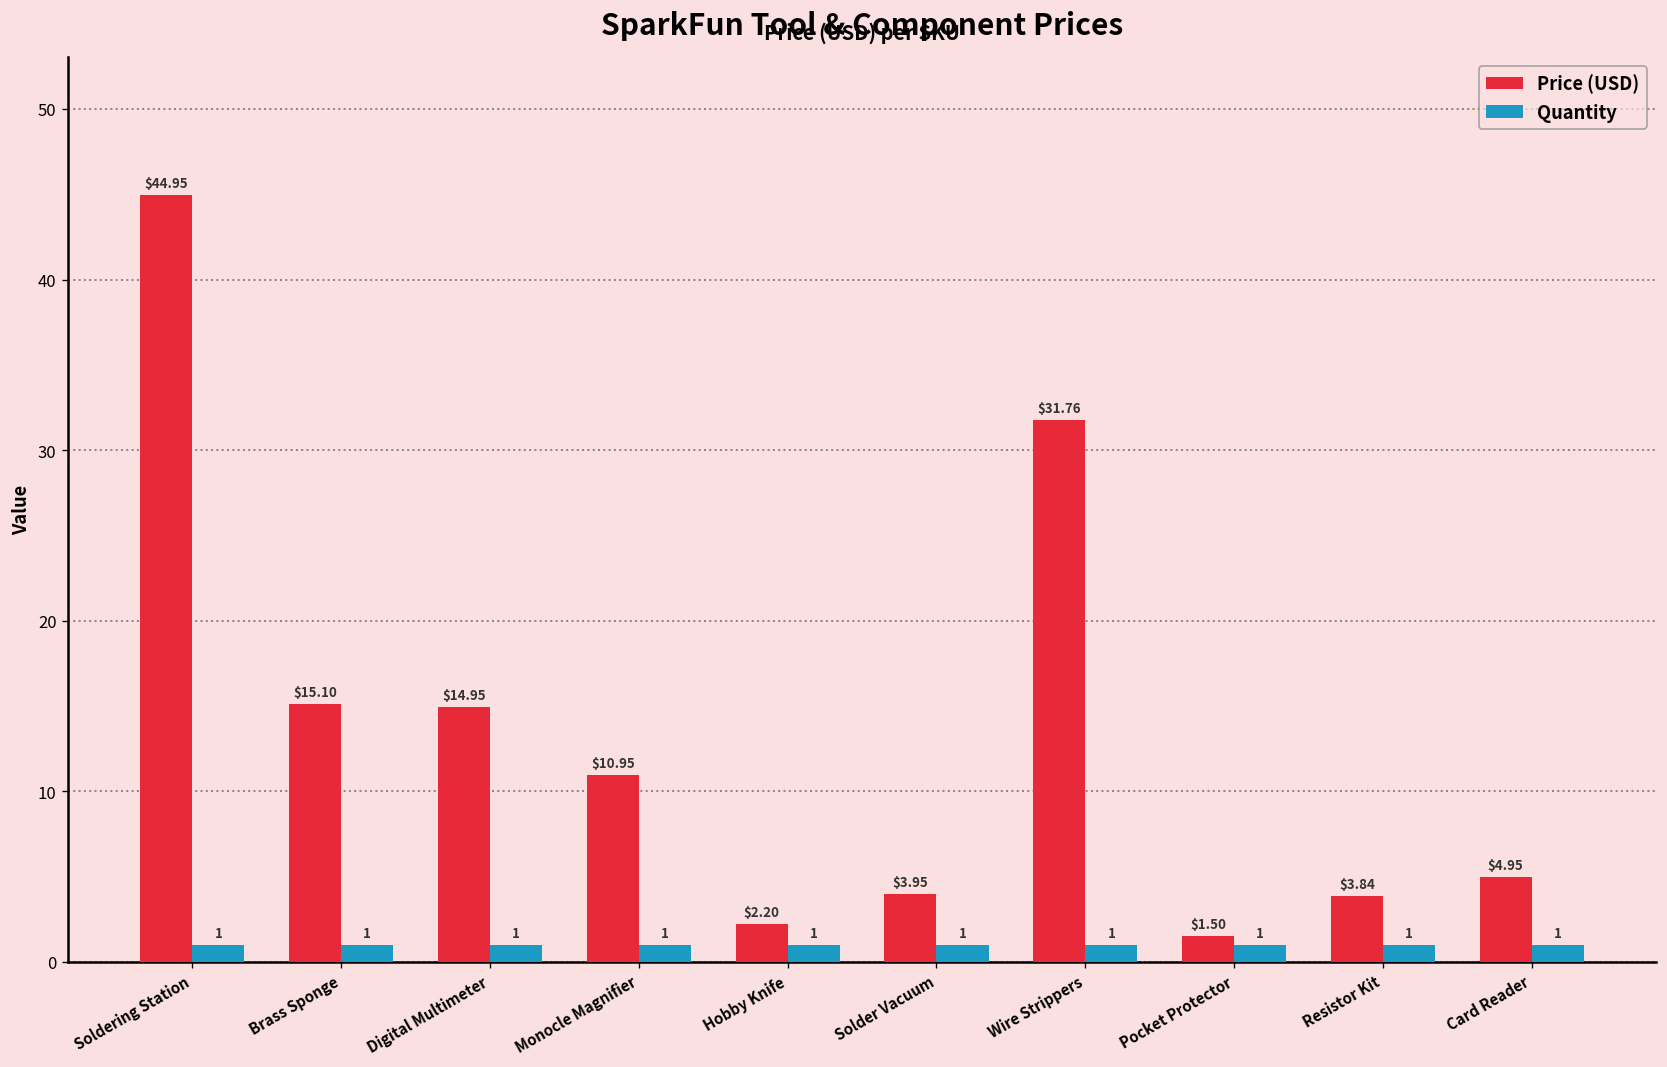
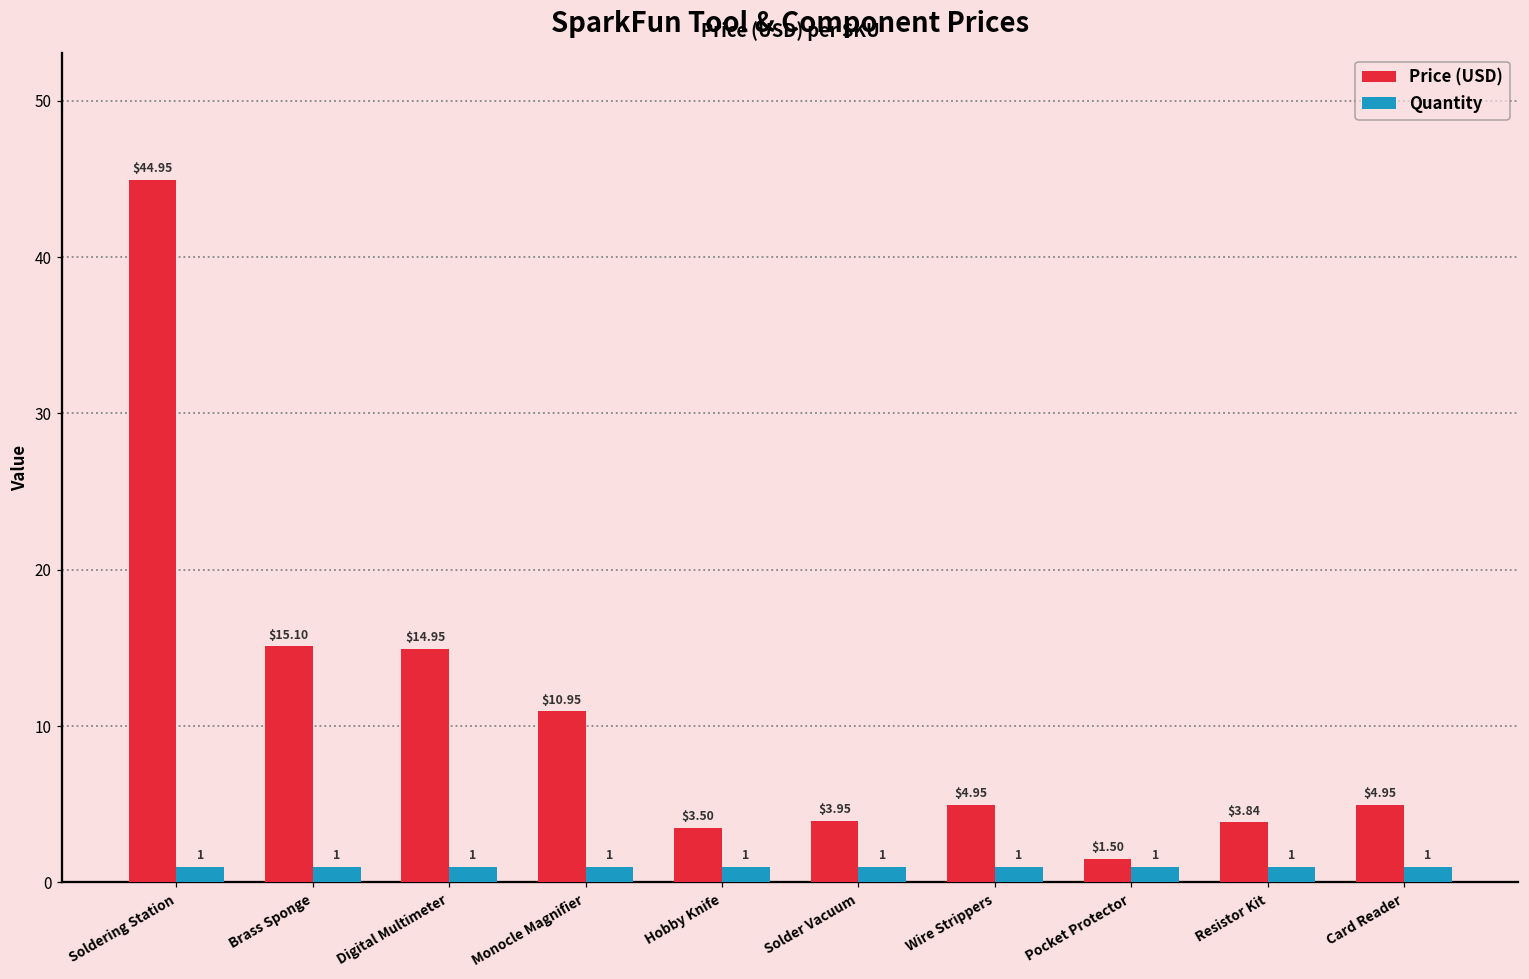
  {
    "Price (USD)": {
      "Soldering Station": "$44.95",
      "Brass Sponge": "$15.10",
      "Digital Multimeter": "$14.95",
      "Monocle Magnifier": "$10.95",
-     "Hobby Knife": "$2.20",
+     "Hobby Knife": "$3.50",
      "Solder Vacuum": "$3.95",
-     "Wire Strippers": "$31.76",
+     "Wire Strippers": "$4.95",
      "Pocket Protector": "$1.50",
      "Resistor Kit": "$3.84",
      "Card Reader": "$4.95"
    },
    "Quantity": {
      "Soldering Station": "1",
      "Brass Sponge": "1",
      "Digital Multimeter": "1",
      "Monocle Magnifier": "1",
      "Hobby Knife": "1",
      "Solder Vacuum": "1",
      "Wire Strippers": "1",
      "Pocket Protector": "1",
      "Resistor Kit": "1",
      "Card Reader": "1"
    }
  }
